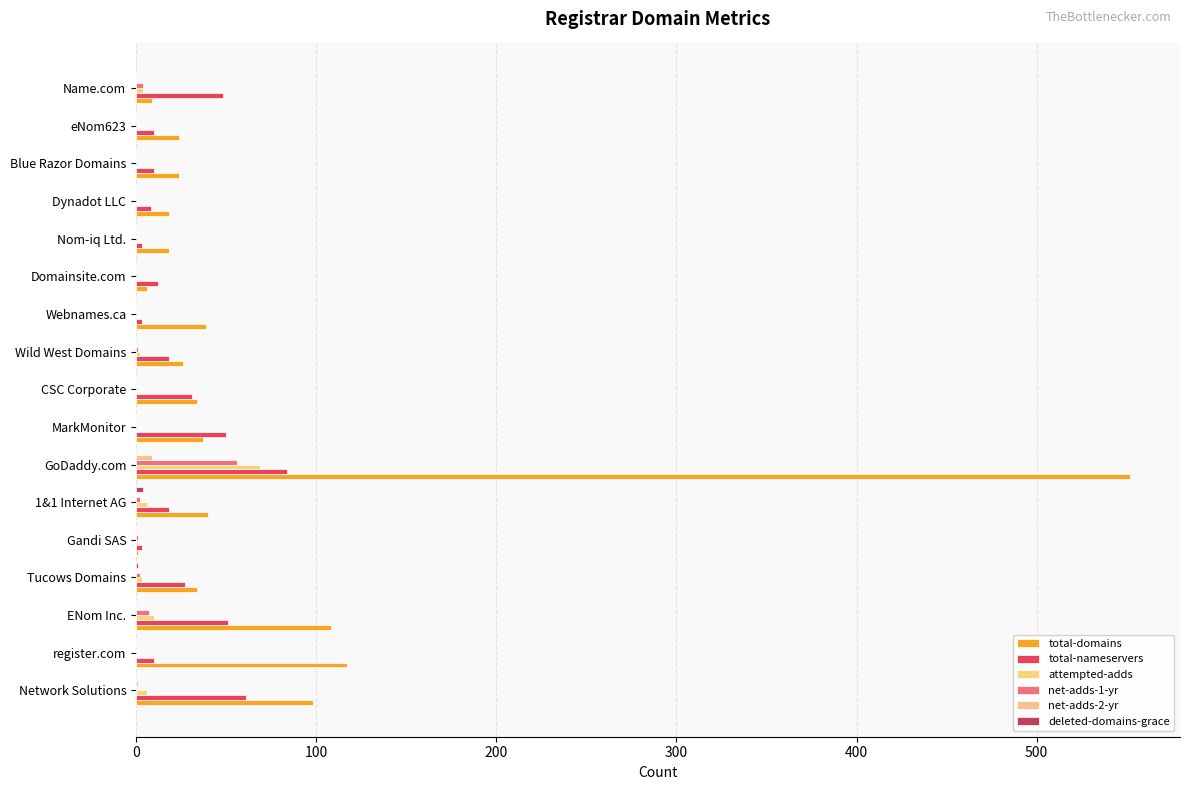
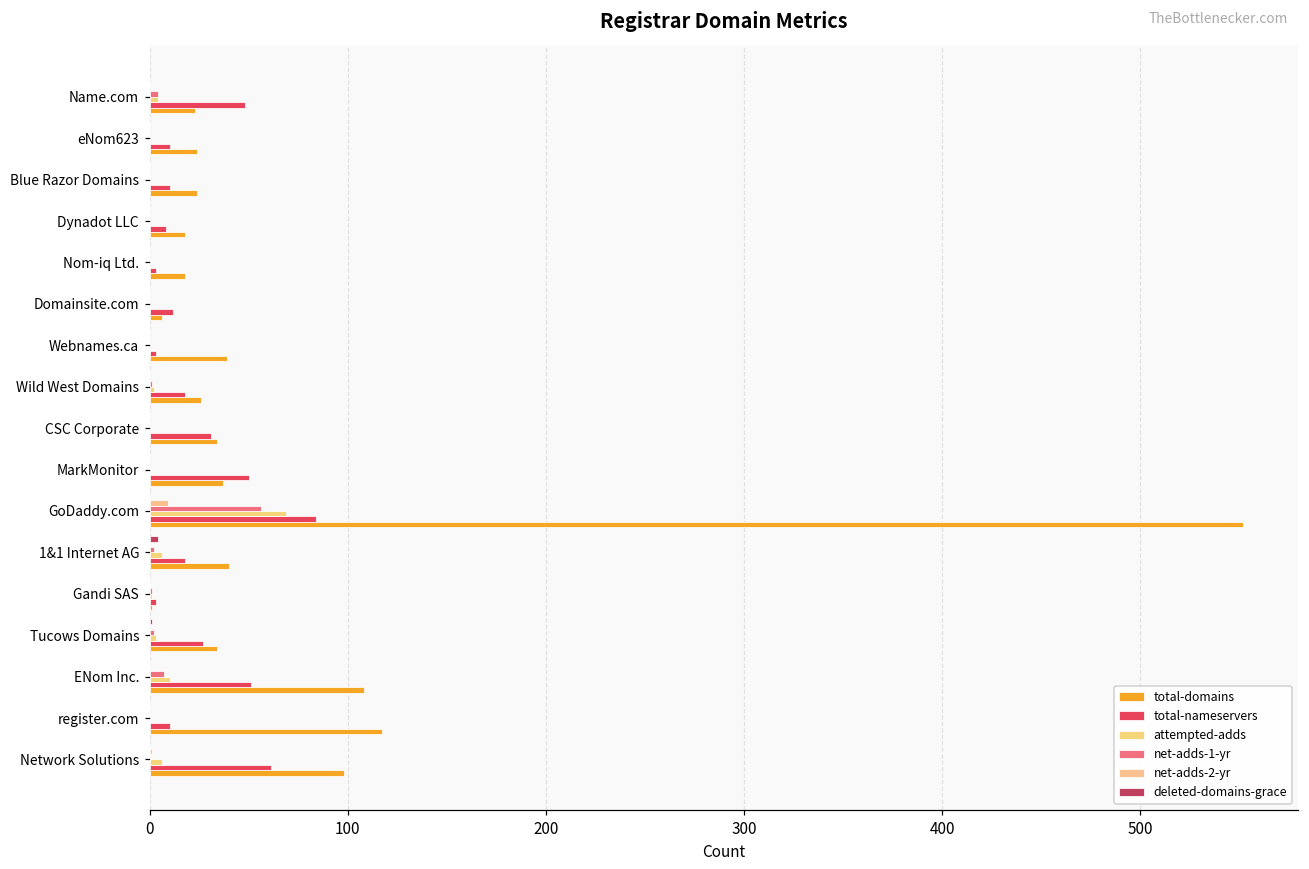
  {
    "total-domains": {
-     "Name.com": 9,
+     "Name.com": 23,
      "eNom623": 24,
      "Blue Razor Domains": 24,
      "Dynadot LLC": 18,
      "Nom-iq Ltd.": 18,
      "Domainsite.com": 6,
      "Webnames.ca": 39,
      "Wild West Domains": 26,
      "CSC Corporate": 34,
      "MarkMonitor": 37,
      "GoDaddy.com": 552,
      "1&1 Internet AG": 40,
      "Tucows Domains": 34,
      "ENom Inc.": 108,
      "register.com": 117,
      "Network Solutions": 98
    }
  }
